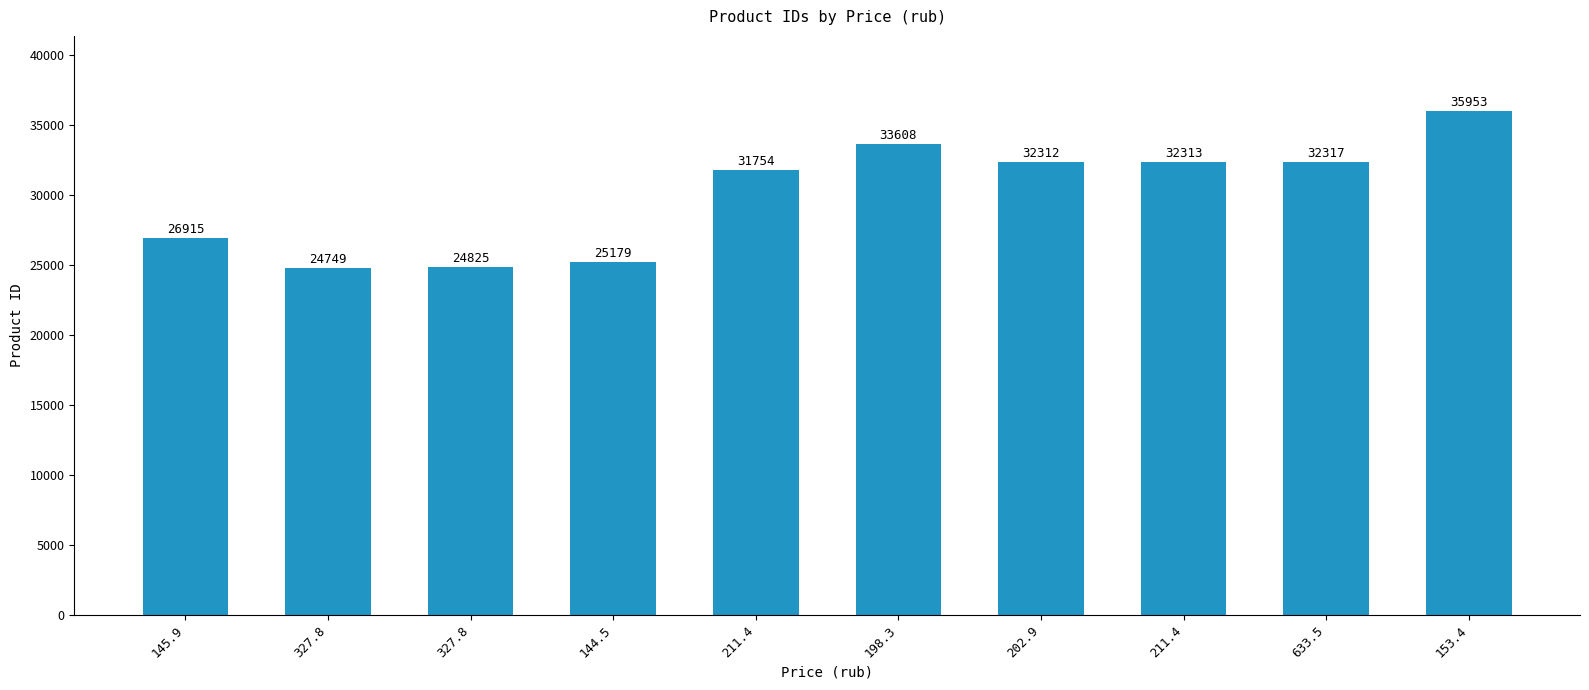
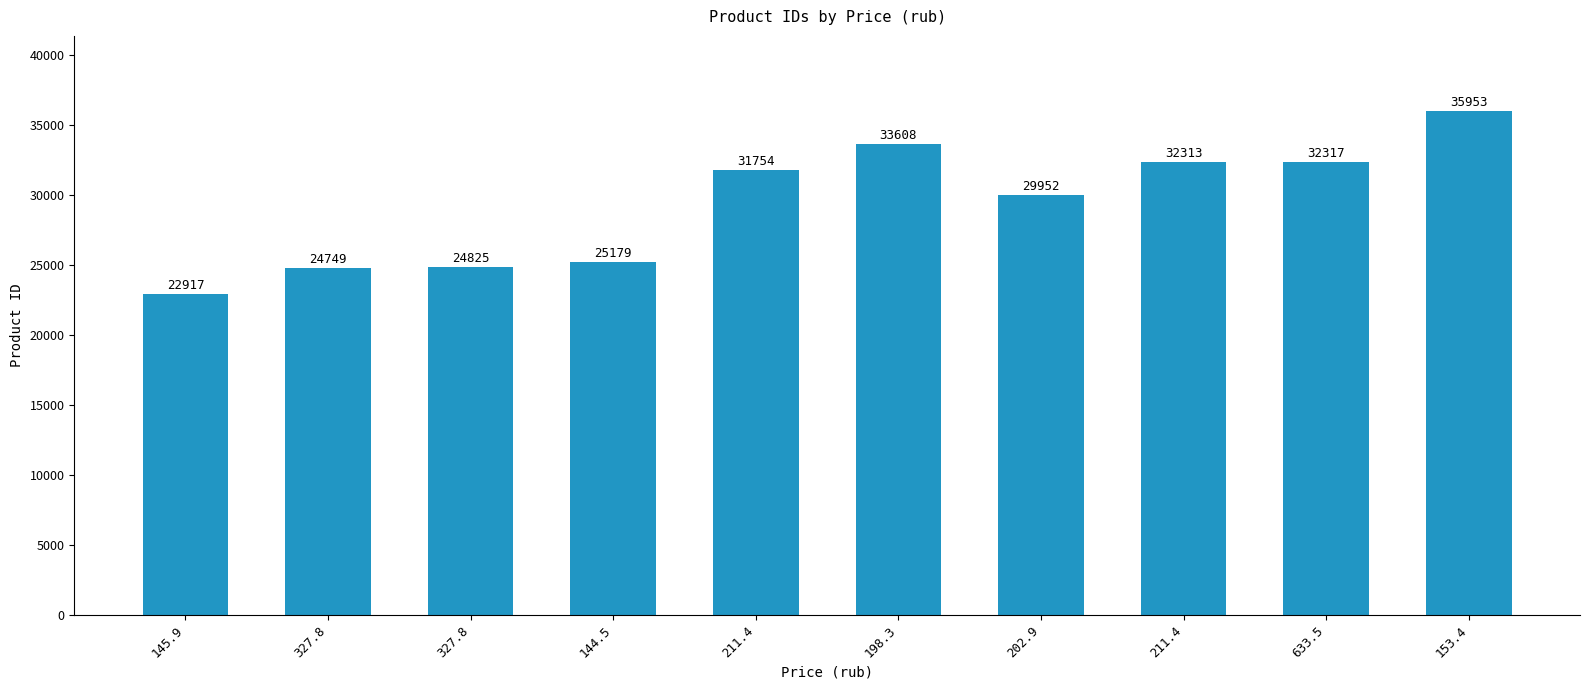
  {
-   "145.9": 26915,
+   "145.9": 22917,
    "144.5": 25179,
    "198.3": 33608,
-   "202.9": 32312,
+   "202.9": 29952,
    "633.5": 32317,
    "153.4": 35953
  }
